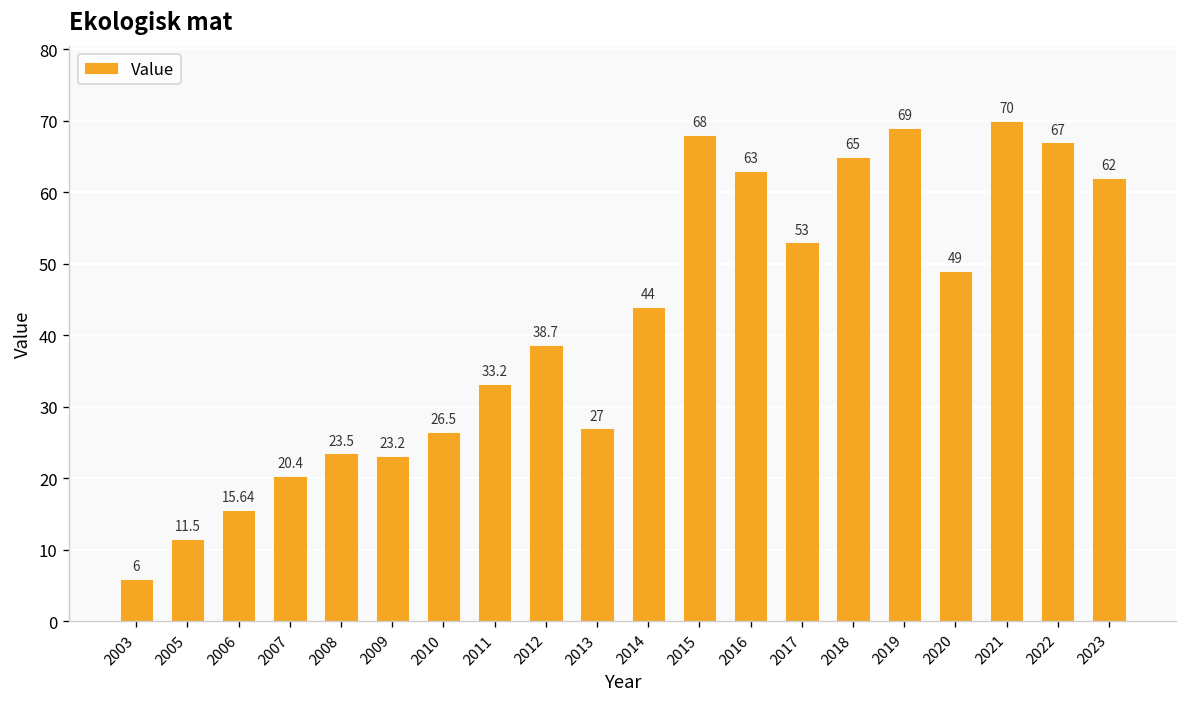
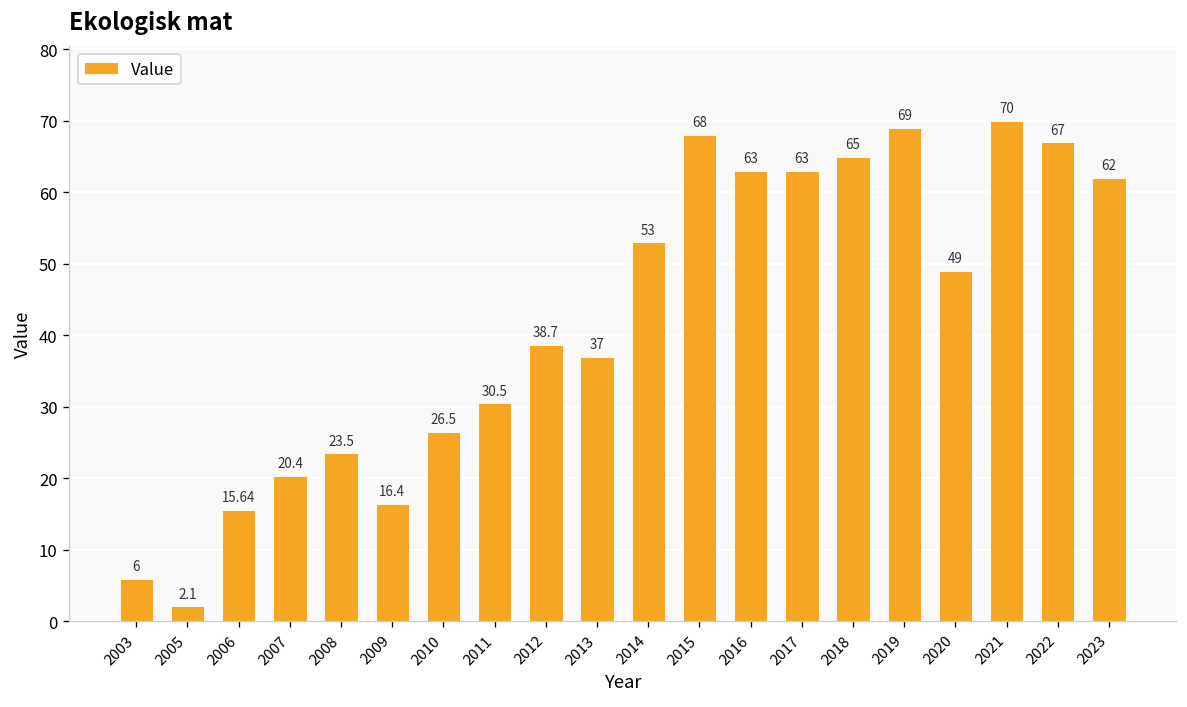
  {
    "2003": 6,
-   "2005": 11.5,
+   "2005": 2.1,
    "2006": 15.64,
    "2007": 20.4,
    "2008": 23.5,
-   "2009": 23.2,
+   "2009": 16.4,
    "2010": 26.5,
-   "2011": 33.2,
+   "2011": 30.5,
    "2012": 38.7,
-   "2013": 27,
-   "2014": 44,
+   "2013": 37,
+   "2014": 53,
    "2015": 68,
    "2016": 63,
-   "2017": 53,
+   "2017": 63,
    "2018": 65,
    "2019": 69,
    "2020": 49,
    "2021": 70,
    "2022": 67,
    "2023": 62
  }
